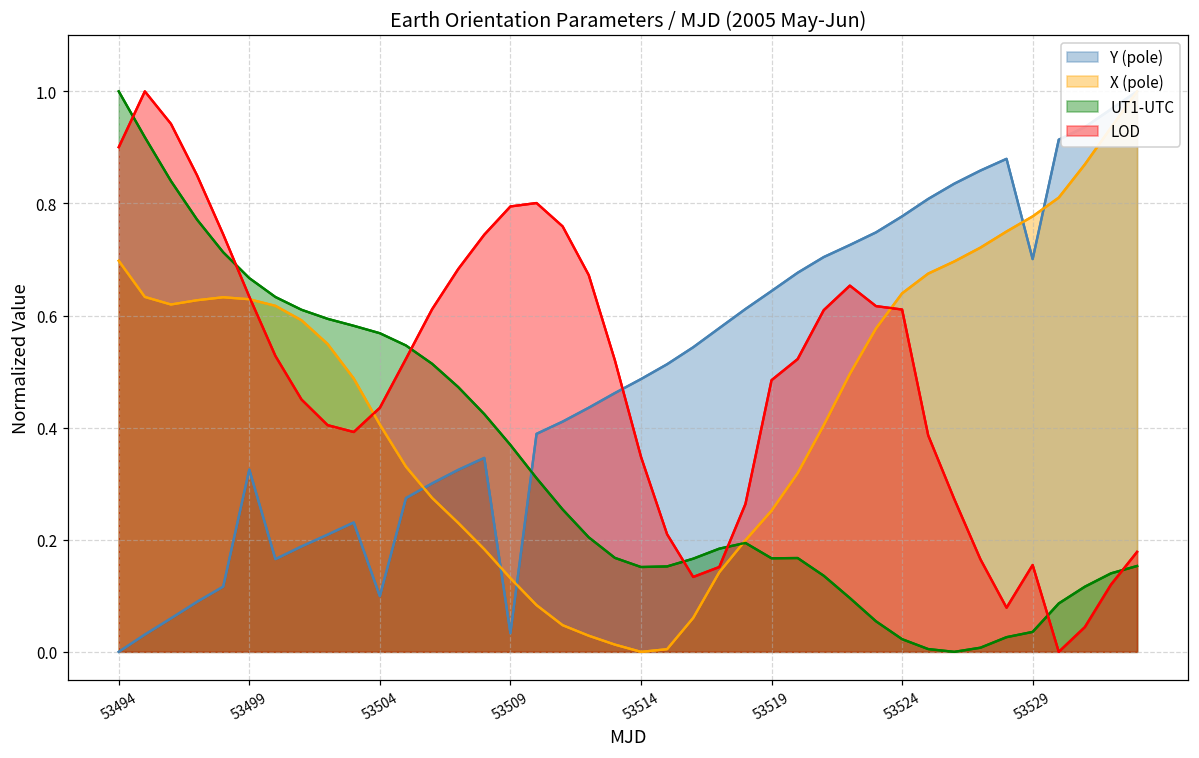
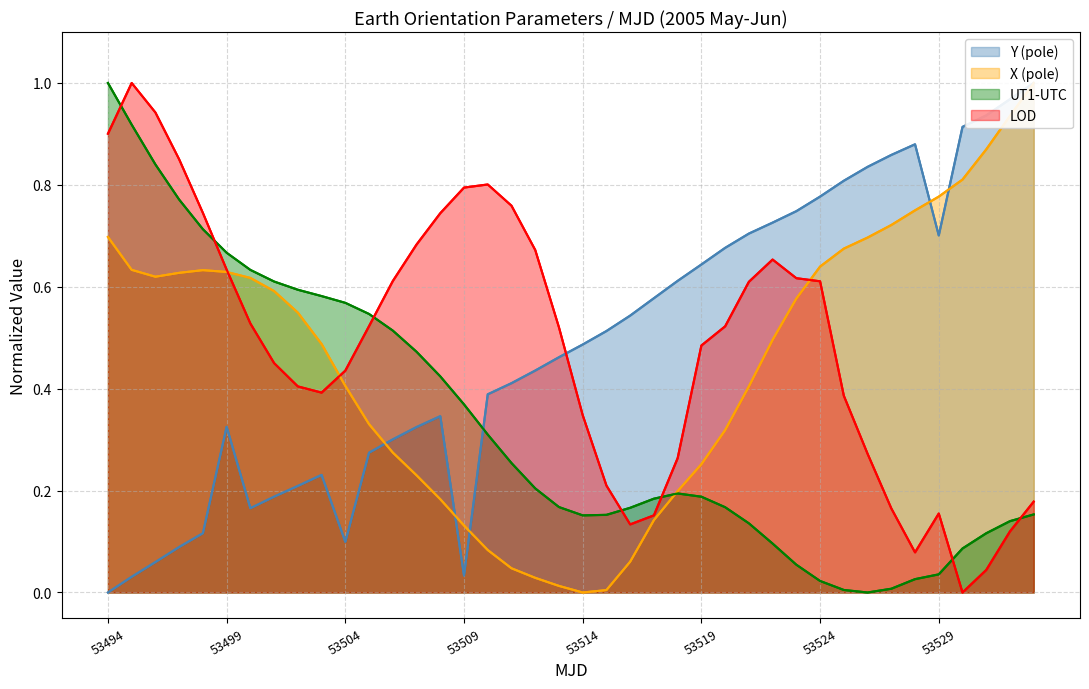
  {
    "Y (pole)": {
      "53494": 0.00,
      "53499": 0.33,
      "53504": 0.10,
      "53509": 0.03,
      "53514": 0.49,
      "53519": 0.64,
      "53524": 0.78,
      "53529": 0.70
    },
    "X (pole)": {
      "53494": 0.70,
      "53504": 0.41,
      "53509": 0.13,
      "53514": 0.00,
      "53519": 0.25,
      "53524": 0.64,
      "53529": 0.78
    },
    "UT1-UTC": {
      "53494": 1.00,
      "53499": 0.67,
      "53504": 0.57,
      "53509": 0.37,
      "53514": 0.15,
-     "53519": 0.17,
+     "53519": 0.19,
      "53524": 0.02,
      "53529": 0.04
    },
    "LOD": {
      "53494": 0.90,
      "53504": 0.44,
      "53509": 0.79,
      "53514": 0.35,
      "53519": 0.48,
      "53524": 0.61,
      "53529": 0.15
    }
  }
